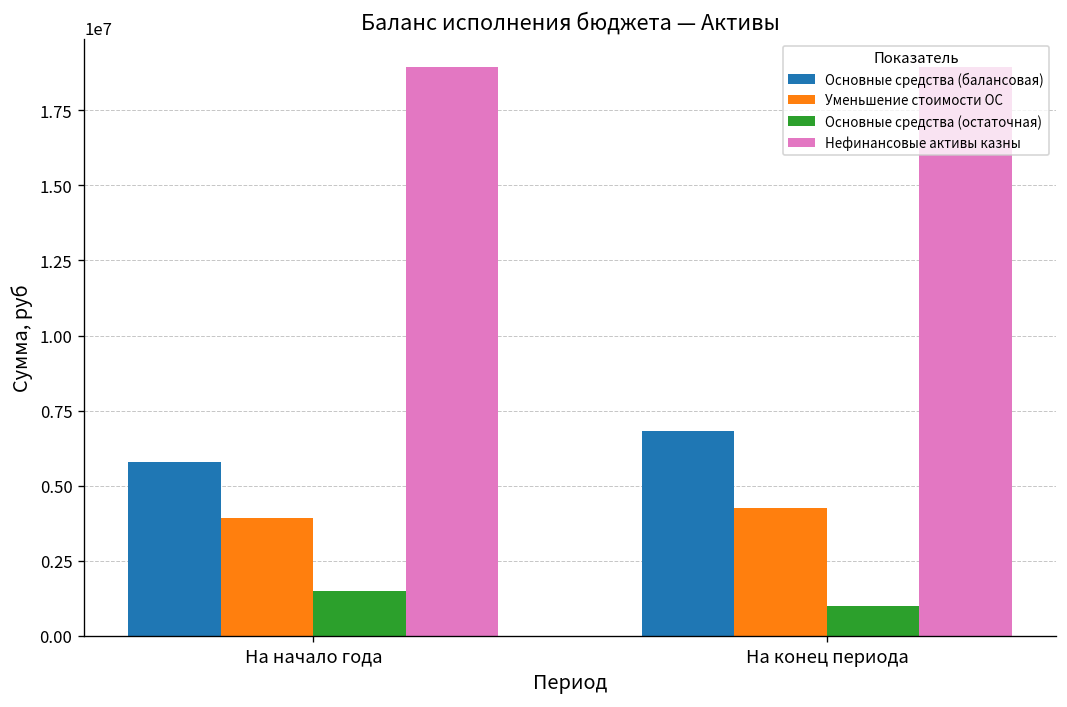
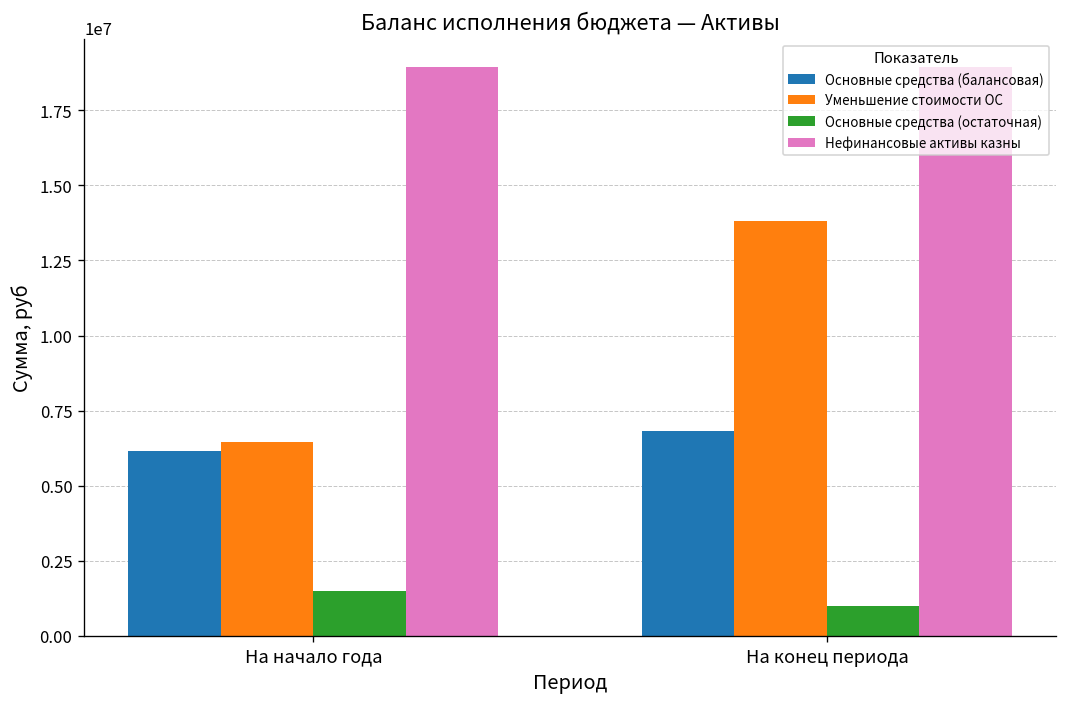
  {
    "Основные средства (балансовая)": {
-     "На начало года": 5800000,
+     "На начало года": 6200000,
      "На конец периода": 6800000
    },
    "Уменьшение стоимости ОС": {
-     "На начало года": 3900000,
-     "На конец периода": 4300000
+     "На начало года": 6500000,
+     "На конец периода": 13800000
    },
    "Основные средства (остаточная)": {
      "На начало года": 1500000,
      "На конец периода": 1000000
    },
    "Нефинансовые активы казны": {
      "На начало года": 18900000
    }
  }
